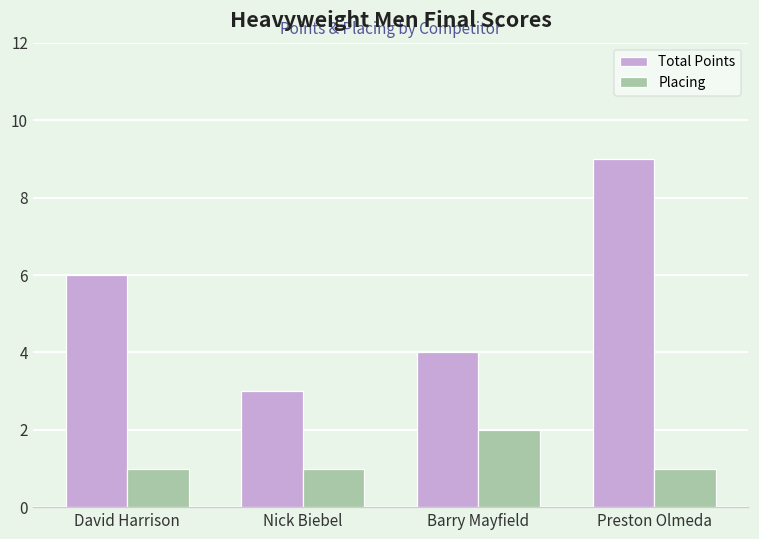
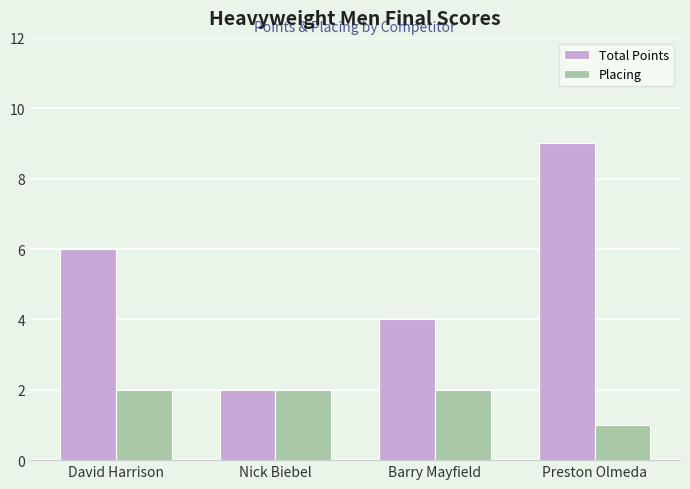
  {
    "Total Points": {
      "David Harrison": 6,
-     "Nick Biebel": 3,
+     "Nick Biebel": 2,
      "Barry Mayfield": 4,
      "Preston Olmeda": 9
    },
    "Placing": {
-     "David Harrison": 1,
-     "Nick Biebel": 1,
+     "David Harrison": 2,
+     "Nick Biebel": 2,
      "Barry Mayfield": 2,
      "Preston Olmeda": 1
    }
  }
